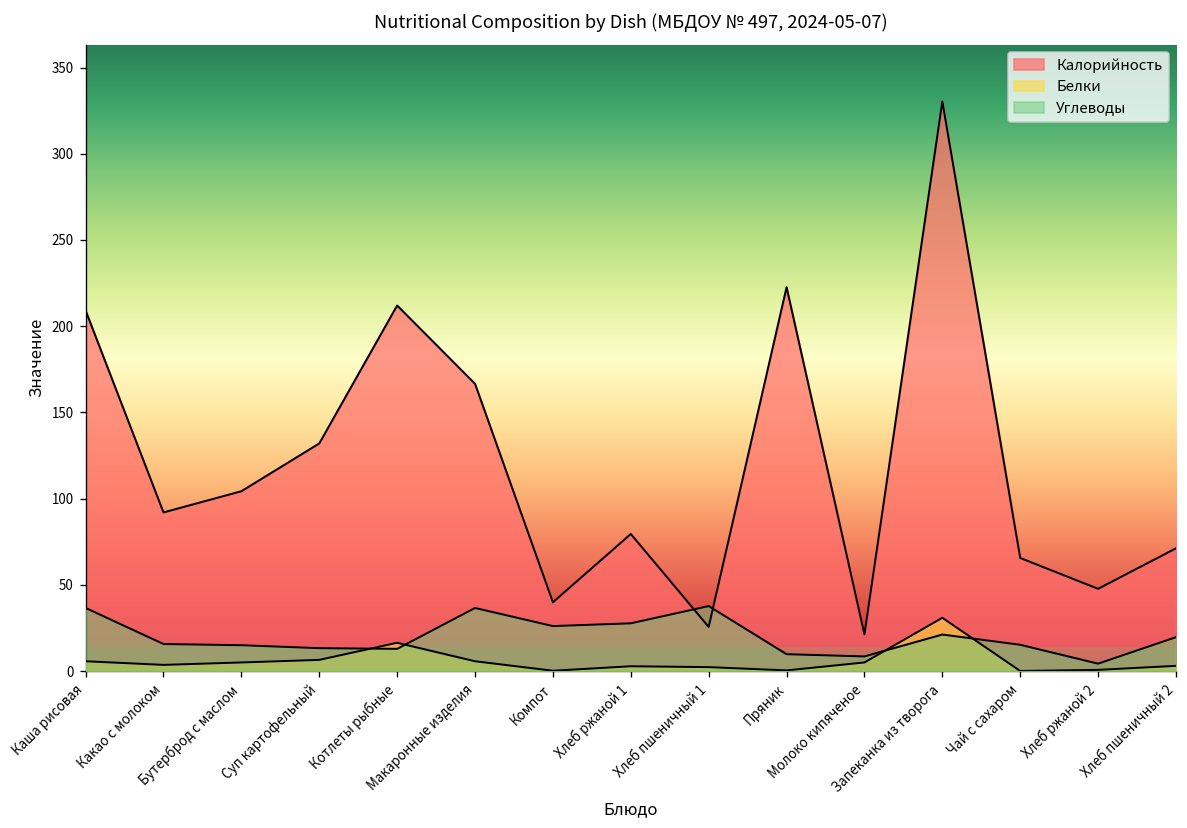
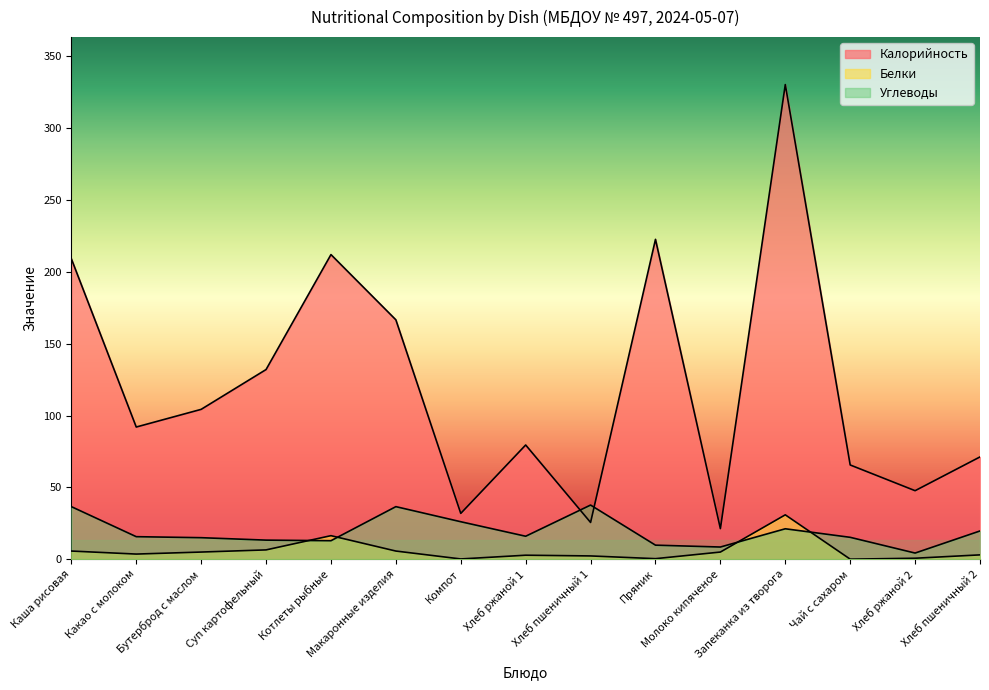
  {
    "Калорийность": {
      "Каша рисовая": 209,
      "Какао с молоком": 92,
      "Бутерброд с маслом": 104,
      "Суп картофельный": 132,
      "Котлеты рыбные": 212,
      "Макаронные изделия": 167,
-     "Компот": 40,
+     "Компот": 32,
      "Хлеб ржаной 1": 80,
      "Хлеб пшеничный 1": 26,
      "Пряник": 223,
      "Молоко кипяченое": 21,
      "Запеканка из творога": 330,
      "Чай с сахаром": 66,
      "Хлеб ржаной 2": 48,
      "Хлеб пшеничный 2": 71
    },
    "Белки": {
      "Котлеты рыбные": 16,
      "Запеканка из творога": 31
    },
    "Углеводы": {
      "Каша рисовая": 37,
      "Какао с молоком": 16,
      "Бутерброд с маслом": 15,
      "Суп картофельный": 13,
      "Макаронные изделия": 37,
      "Компот": 26,
-     "Хлеб ржаной 1": 28,
+     "Хлеб ржаной 1": 16,
      "Хлеб пшеничный 1": 38,
      "Запеканка из творога": 21,
      "Чай с сахаром": 15,
      "Хлеб пшеничный 2": 20
    }
  }
